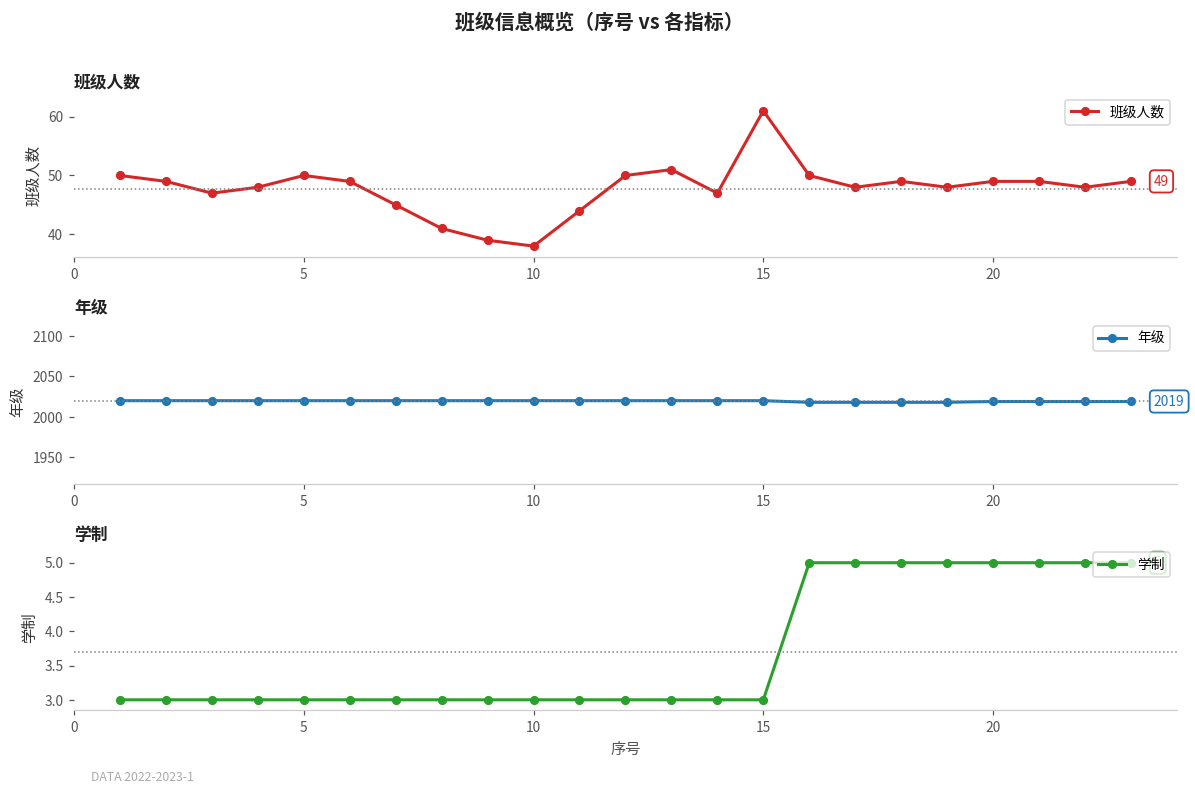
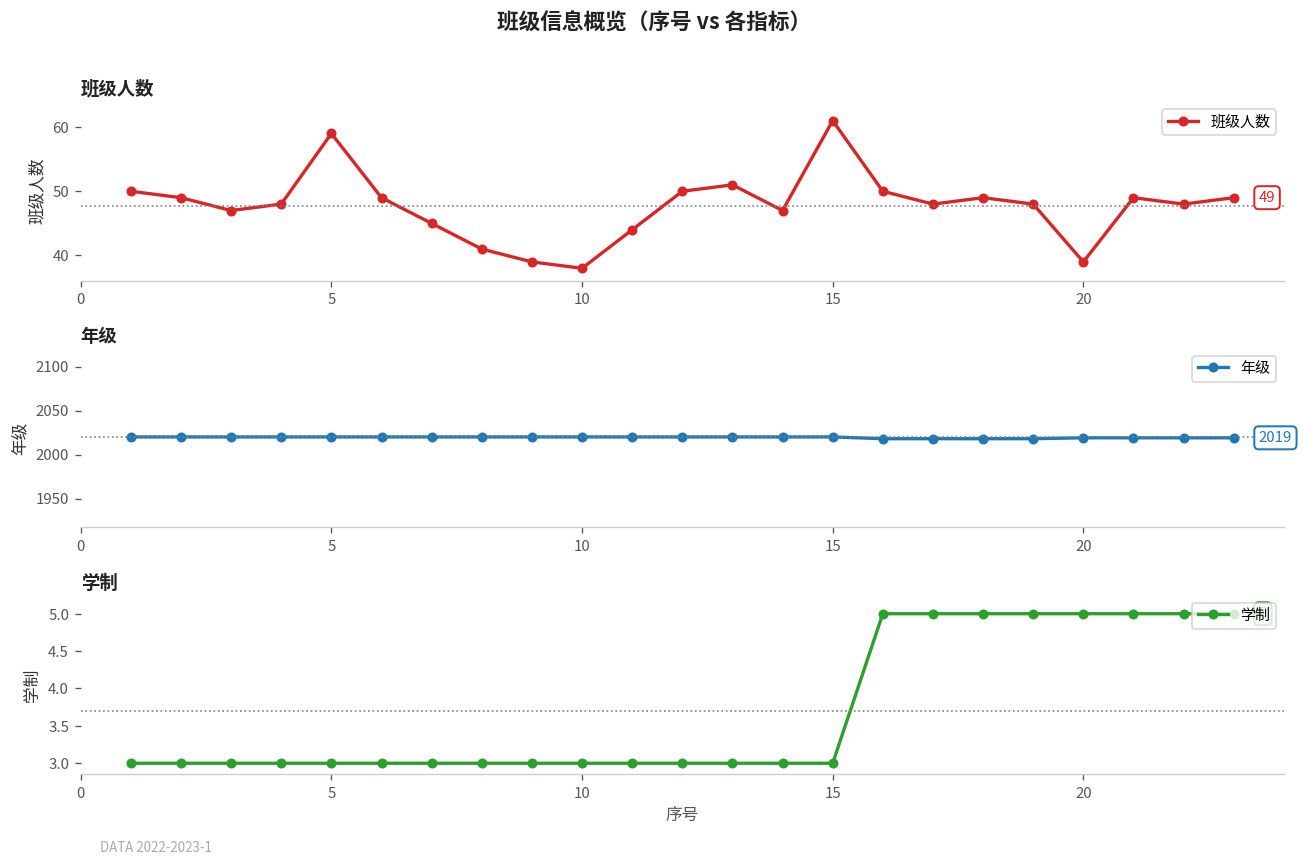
  {
    "班级人数": {
-     "5": 50,
+     "5": 59,
      "10": 38,
      "15": 61,
-     "20": 49
+     "20": 39
    },
    "年级": {
      "5": 2020,
      "10": 2020,
      "15": 2020,
      "20": 2020
    },
    "学制": {
      "5": 3.0,
      "10": 3.0,
      "15": 3.0,
      "20": 5.0
    }
  }
